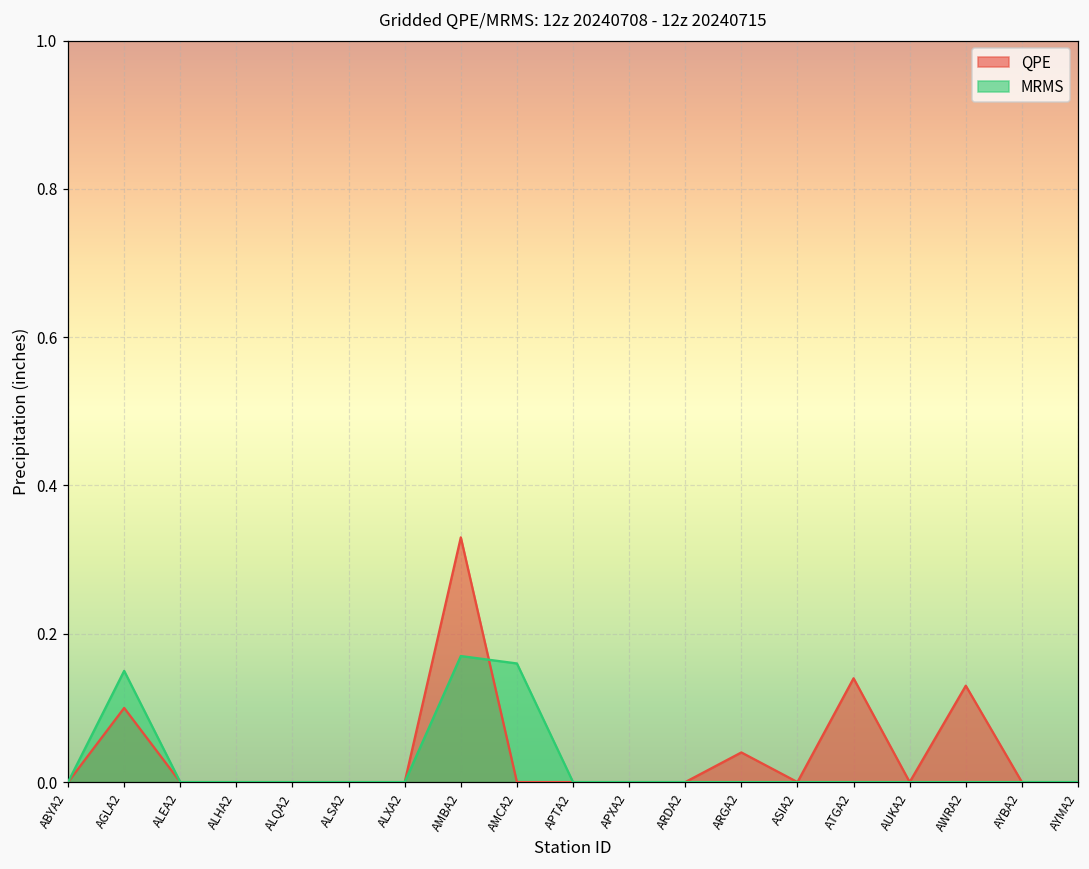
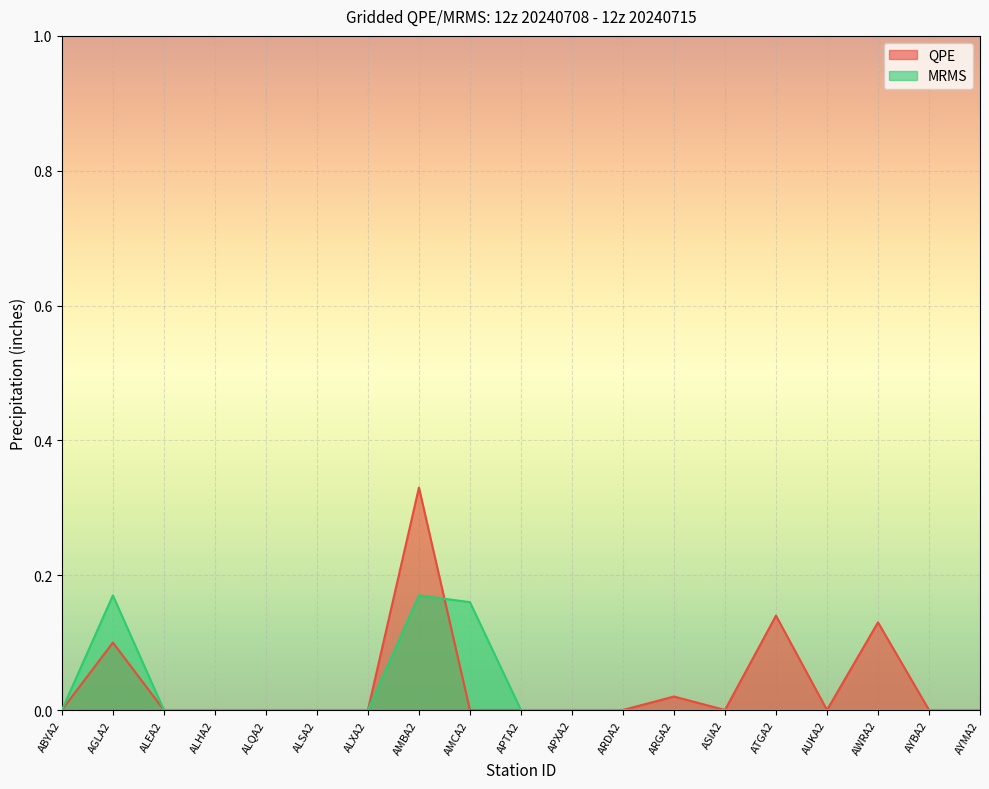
  {
    "QPE": {
      "AGLA2": 0.10,
      "AMBA2": 0.33,
      "AMCA2": 0.00,
-     "ARGA2": 0.04,
+     "ARGA2": 0.02,
      "ATGA2": 0.14,
      "AWRA2": 0.13
    },
    "MRMS": {
-     "AGLA2": 0.15,
+     "AGLA2": 0.17,
      "AMBA2": 0.17,
      "AMCA2": 0.16,
      "ARGA2": 0.00,
      "ATGA2": 0.00,
      "AWRA2": 0.00
    }
  }
